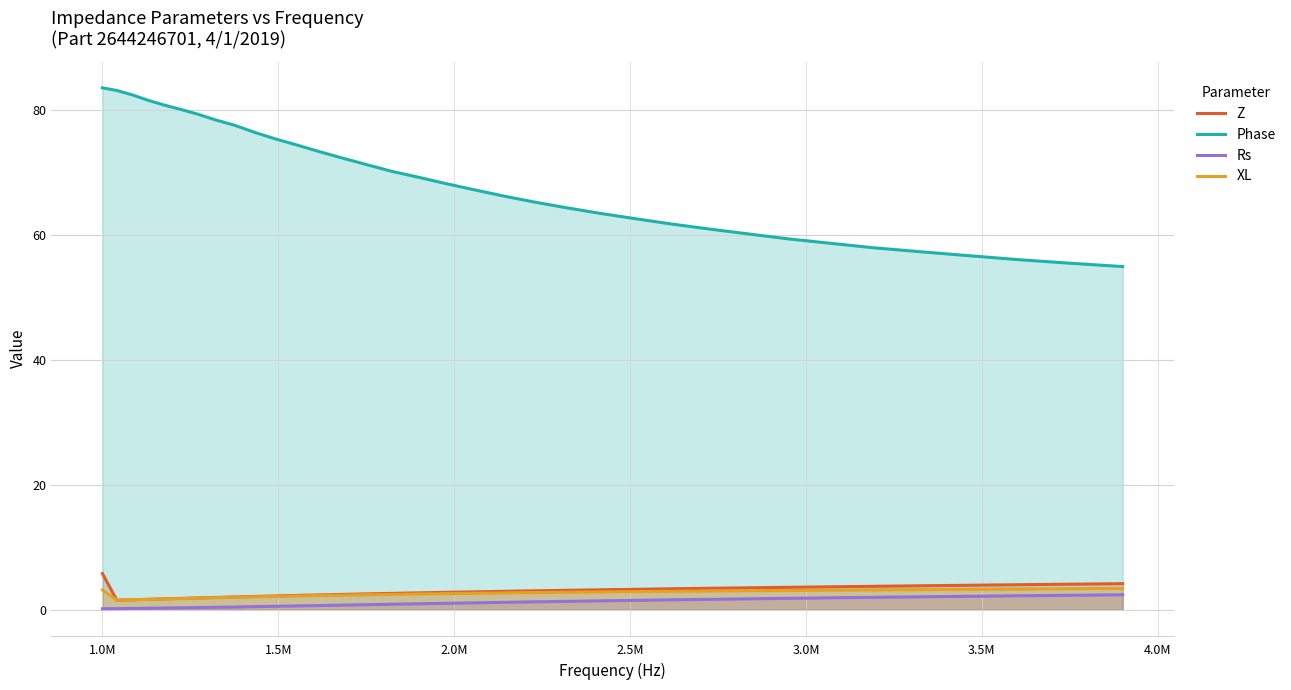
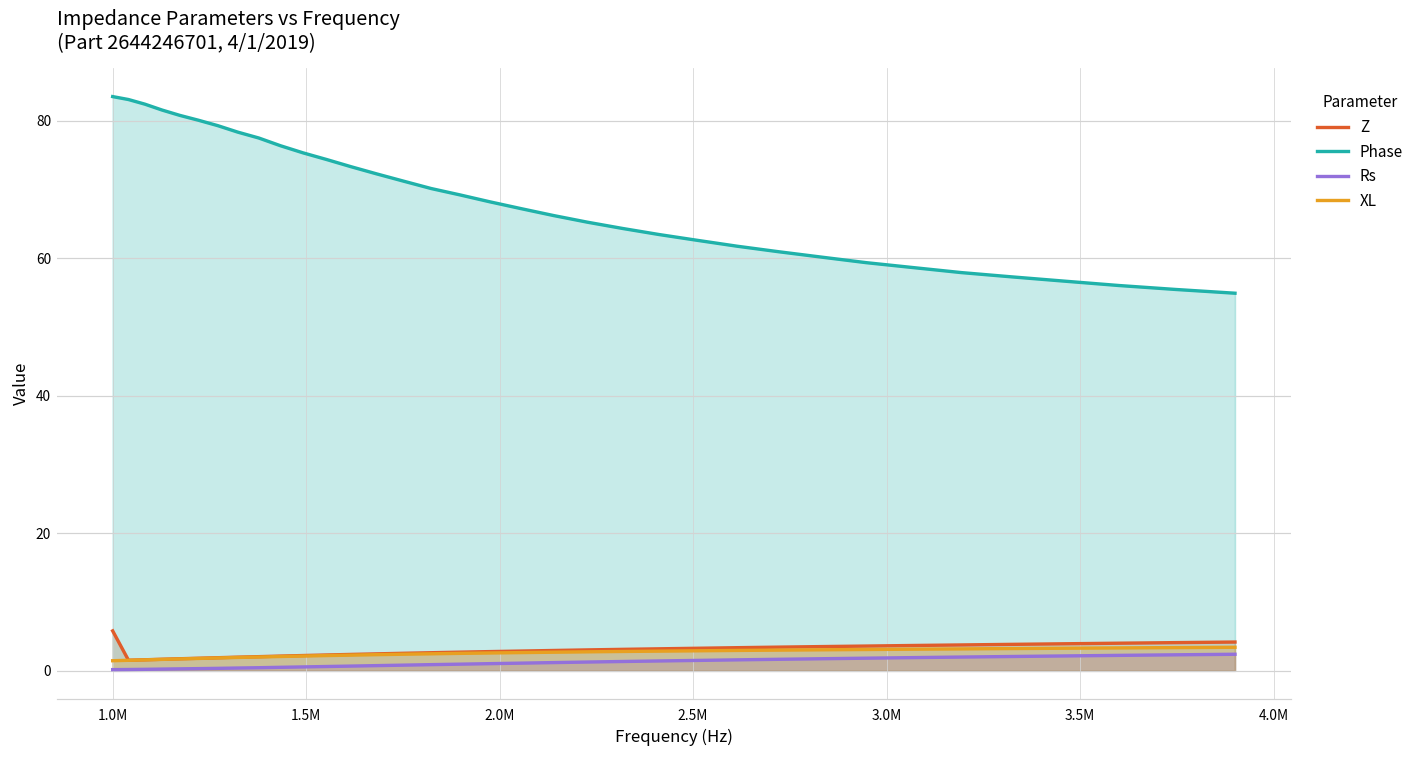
  {
    "Z": {
      "1.0M": 6
    },
    "Phase": {
      "1.0M": 84
    },
    "Rs": {
      "1.0M": 0
    },
    "XL": {
-     "1.0M": 3
+     "1.0M": 1
    }
  }
